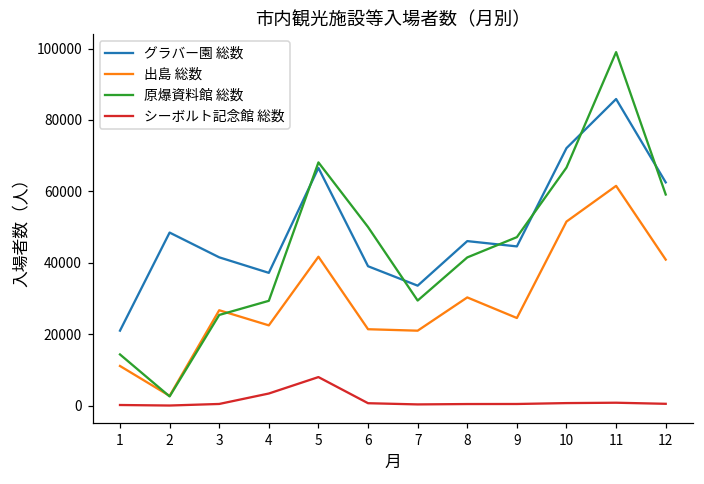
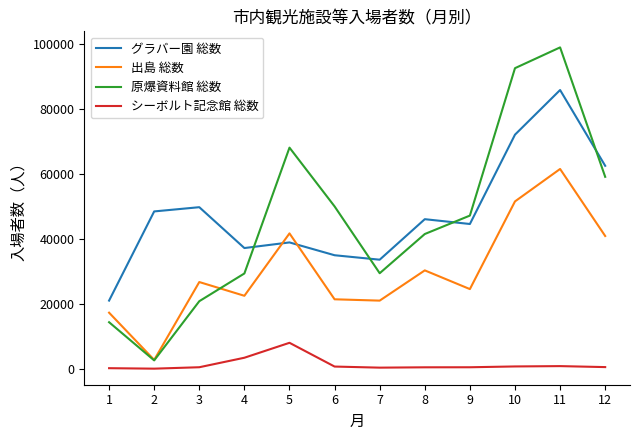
  {
    "グラバー園 総数": {
      "1": 21000,
      "2": 48000,
-     "3": 42000,
+     "3": 50000,
      "4": 37000,
-     "5": 67000,
-     "6": 39000,
+     "5": 39000,
+     "6": 35000,
      "7": 34000,
      "8": 46000,
      "9": 45000,
      "10": 72000,
      "11": 86000,
      "12": 63000
    },
    "出島 総数": {
-     "1": 11000,
+     "1": 17000,
      "3": 27000,
      "4": 22000,
      "5": 42000,
      "6": 21000,
      "7": 21000,
      "8": 30000,
      "9": 25000,
      "10": 52000,
      "11": 62000,
      "12": 41000
    },
    "原爆資料館 総数": {
      "1": 14000,
-     "3": 25000,
+     "3": 21000,
      "4": 29000,
      "5": 68000,
      "6": 50000,
      "7": 29000,
      "8": 42000,
      "9": 47000,
-     "10": 67000,
+     "10": 93000,
      "11": 99000,
      "12": 59000
    },
    "シーボルト記念館 総数": {
      "1": 0,
      "2": 0,
      "3": 0,
      "4": 3000,
      "5": 8000,
      "6": 1000,
      "7": 0,
      "8": 0,
      "9": 0,
      "10": 1000,
      "11": 1000,
      "12": 1000
    }
  }
